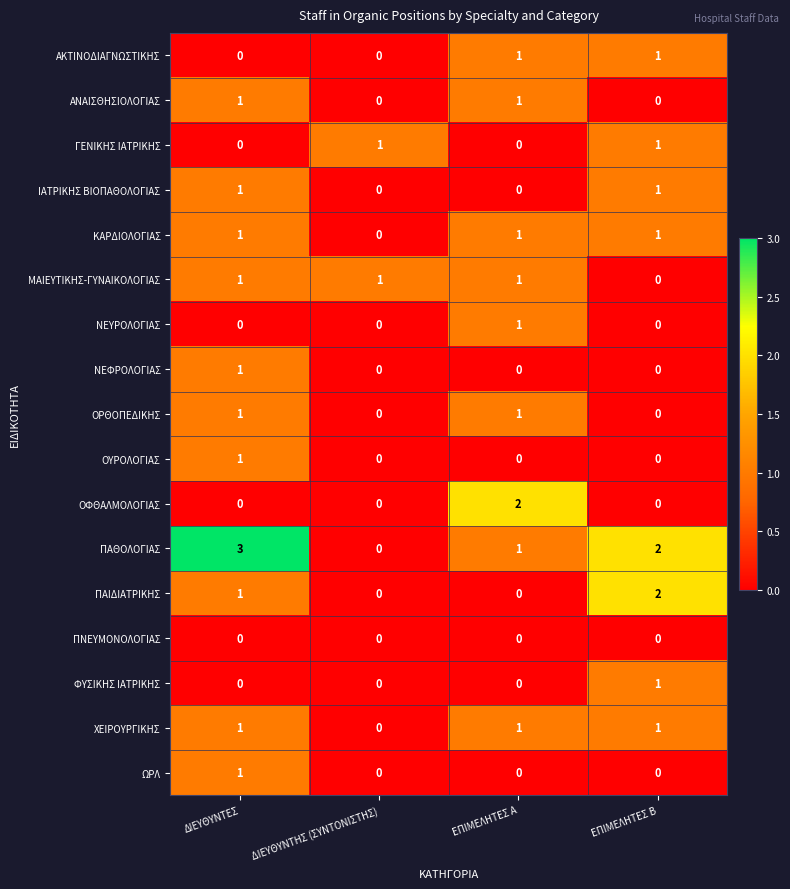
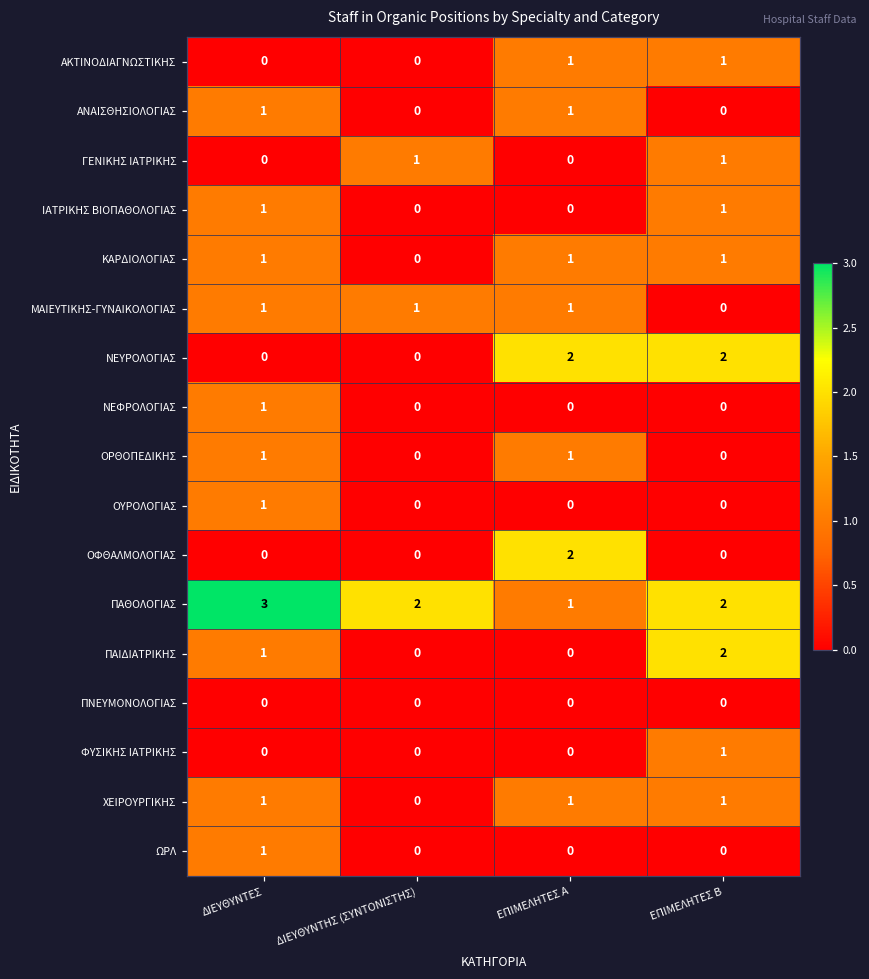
  {
    "ΑΚΤΙΝΟΔΙΑΓΝΩΣΤΙΚΗΣ": {
      "ΔΙΕΥΘΥΝΤΕΣ": 0,
      "ΔΙΕΥΘΥΝΤΗΣ (ΣΥΝΤΟΝΙΣΤΗΣ)": 0,
      "ΕΠΙΜΕΛΗΤΕΣ Α": 1,
      "ΕΠΙΜΕΛΗΤΕΣ Β": 1
    },
    "ΑΝΑΙΣΘΗΣΙΟΛΟΓΙΑΣ": {
      "ΔΙΕΥΘΥΝΤΕΣ": 1,
      "ΔΙΕΥΘΥΝΤΗΣ (ΣΥΝΤΟΝΙΣΤΗΣ)": 0,
      "ΕΠΙΜΕΛΗΤΕΣ Α": 1,
      "ΕΠΙΜΕΛΗΤΕΣ Β": 0
    },
    "ΓΕΝΙΚΗΣ ΙΑΤΡΙΚΗΣ": {
      "ΔΙΕΥΘΥΝΤΕΣ": 0,
      "ΔΙΕΥΘΥΝΤΗΣ (ΣΥΝΤΟΝΙΣΤΗΣ)": 1,
      "ΕΠΙΜΕΛΗΤΕΣ Α": 0,
      "ΕΠΙΜΕΛΗΤΕΣ Β": 1
    },
    "ΙΑΤΡΙΚΗΣ ΒΙΟΠΑΘΟΛΟΓΙΑΣ": {
      "ΔΙΕΥΘΥΝΤΕΣ": 1,
      "ΔΙΕΥΘΥΝΤΗΣ (ΣΥΝΤΟΝΙΣΤΗΣ)": 0,
      "ΕΠΙΜΕΛΗΤΕΣ Α": 0,
      "ΕΠΙΜΕΛΗΤΕΣ Β": 1
    },
    "ΚΑΡΔΙΟΛΟΓΙΑΣ": {
      "ΔΙΕΥΘΥΝΤΕΣ": 1,
      "ΔΙΕΥΘΥΝΤΗΣ (ΣΥΝΤΟΝΙΣΤΗΣ)": 0,
      "ΕΠΙΜΕΛΗΤΕΣ Α": 1,
      "ΕΠΙΜΕΛΗΤΕΣ Β": 1
    },
    "ΜΑΙΕΥΤΙΚΗΣ-ΓΥΝΑΙΚΟΛΟΓΙΑΣ": {
      "ΔΙΕΥΘΥΝΤΕΣ": 1,
      "ΔΙΕΥΘΥΝΤΗΣ (ΣΥΝΤΟΝΙΣΤΗΣ)": 1,
      "ΕΠΙΜΕΛΗΤΕΣ Α": 1,
      "ΕΠΙΜΕΛΗΤΕΣ Β": 0
    },
    "ΝΕΥΡΟΛΟΓΙΑΣ": {
      "ΔΙΕΥΘΥΝΤΕΣ": 0,
      "ΔΙΕΥΘΥΝΤΗΣ (ΣΥΝΤΟΝΙΣΤΗΣ)": 0,
-     "ΕΠΙΜΕΛΗΤΕΣ Α": 1,
-     "ΕΠΙΜΕΛΗΤΕΣ Β": 0
+     "ΕΠΙΜΕΛΗΤΕΣ Α": 2,
+     "ΕΠΙΜΕΛΗΤΕΣ Β": 2
    },
    "ΝΕΦΡΟΛΟΓΙΑΣ": {
      "ΔΙΕΥΘΥΝΤΕΣ": 1,
      "ΔΙΕΥΘΥΝΤΗΣ (ΣΥΝΤΟΝΙΣΤΗΣ)": 0,
      "ΕΠΙΜΕΛΗΤΕΣ Α": 0,
      "ΕΠΙΜΕΛΗΤΕΣ Β": 0
    },
    "ΟΡΘΟΠΕΔΙΚΗΣ": {
      "ΔΙΕΥΘΥΝΤΕΣ": 1,
      "ΔΙΕΥΘΥΝΤΗΣ (ΣΥΝΤΟΝΙΣΤΗΣ)": 0,
      "ΕΠΙΜΕΛΗΤΕΣ Α": 1,
      "ΕΠΙΜΕΛΗΤΕΣ Β": 0
    },
    "ΟΥΡΟΛΟΓΙΑΣ": {
      "ΔΙΕΥΘΥΝΤΕΣ": 1,
      "ΔΙΕΥΘΥΝΤΗΣ (ΣΥΝΤΟΝΙΣΤΗΣ)": 0,
      "ΕΠΙΜΕΛΗΤΕΣ Α": 0,
      "ΕΠΙΜΕΛΗΤΕΣ Β": 0
    },
    "ΟΦΘΑΛΜΟΛΟΓΙΑΣ": {
      "ΔΙΕΥΘΥΝΤΕΣ": 0,
      "ΔΙΕΥΘΥΝΤΗΣ (ΣΥΝΤΟΝΙΣΤΗΣ)": 0,
      "ΕΠΙΜΕΛΗΤΕΣ Α": 2,
      "ΕΠΙΜΕΛΗΤΕΣ Β": 0
    },
    "ΠΑΘΟΛΟΓΙΑΣ": {
      "ΔΙΕΥΘΥΝΤΕΣ": 3,
-     "ΔΙΕΥΘΥΝΤΗΣ (ΣΥΝΤΟΝΙΣΤΗΣ)": 0,
+     "ΔΙΕΥΘΥΝΤΗΣ (ΣΥΝΤΟΝΙΣΤΗΣ)": 2,
      "ΕΠΙΜΕΛΗΤΕΣ Α": 1,
      "ΕΠΙΜΕΛΗΤΕΣ Β": 2
    },
    "ΠΑΙΔΙΑΤΡΙΚΗΣ": {
      "ΔΙΕΥΘΥΝΤΕΣ": 1,
      "ΔΙΕΥΘΥΝΤΗΣ (ΣΥΝΤΟΝΙΣΤΗΣ)": 0,
      "ΕΠΙΜΕΛΗΤΕΣ Α": 0,
      "ΕΠΙΜΕΛΗΤΕΣ Β": 2
    },
    "ΠΝΕΥΜΟΝΟΛΟΓΙΑΣ": {
      "ΔΙΕΥΘΥΝΤΕΣ": 0,
      "ΔΙΕΥΘΥΝΤΗΣ (ΣΥΝΤΟΝΙΣΤΗΣ)": 0,
      "ΕΠΙΜΕΛΗΤΕΣ Α": 0,
      "ΕΠΙΜΕΛΗΤΕΣ Β": 0
    },
    "ΦΥΣΙΚΗΣ ΙΑΤΡΙΚΗΣ": {
      "ΔΙΕΥΘΥΝΤΕΣ": 0,
      "ΔΙΕΥΘΥΝΤΗΣ (ΣΥΝΤΟΝΙΣΤΗΣ)": 0,
      "ΕΠΙΜΕΛΗΤΕΣ Α": 0,
      "ΕΠΙΜΕΛΗΤΕΣ Β": 1
    },
    "ΧΕΙΡΟΥΡΓΙΚΗΣ": {
      "ΔΙΕΥΘΥΝΤΕΣ": 1,
      "ΔΙΕΥΘΥΝΤΗΣ (ΣΥΝΤΟΝΙΣΤΗΣ)": 0,
      "ΕΠΙΜΕΛΗΤΕΣ Α": 1,
      "ΕΠΙΜΕΛΗΤΕΣ Β": 1
    },
    "ΩΡΛ": {
      "ΔΙΕΥΘΥΝΤΕΣ": 1,
      "ΔΙΕΥΘΥΝΤΗΣ (ΣΥΝΤΟΝΙΣΤΗΣ)": 0,
      "ΕΠΙΜΕΛΗΤΕΣ Α": 0,
      "ΕΠΙΜΕΛΗΤΕΣ Β": 0
    }
  }
